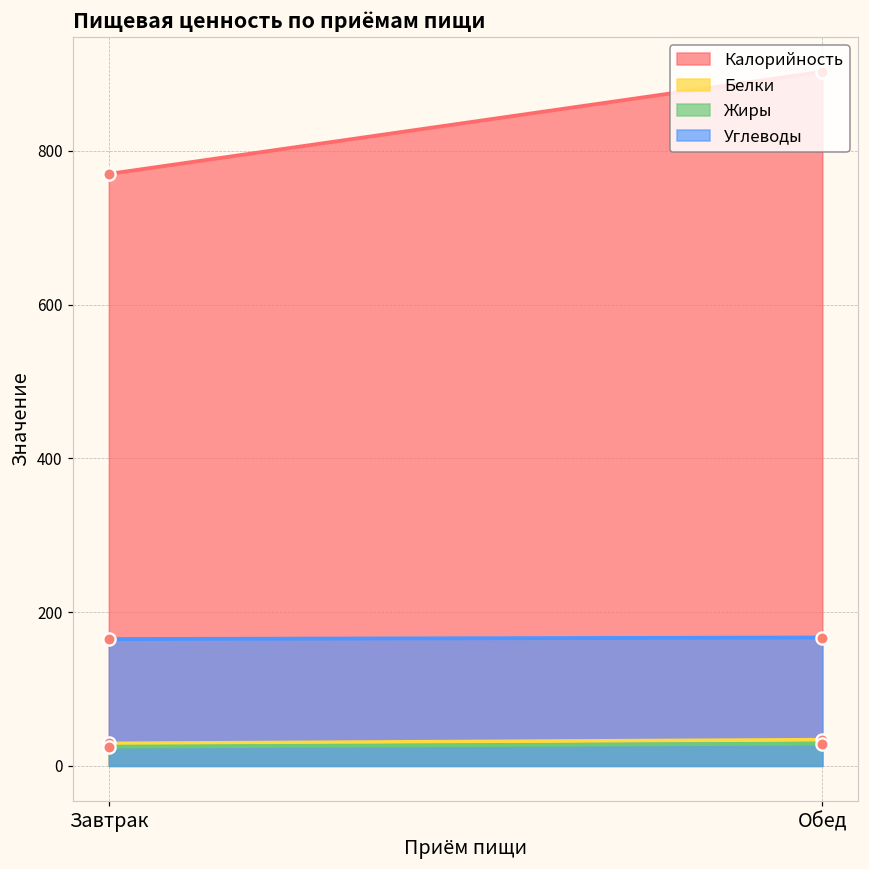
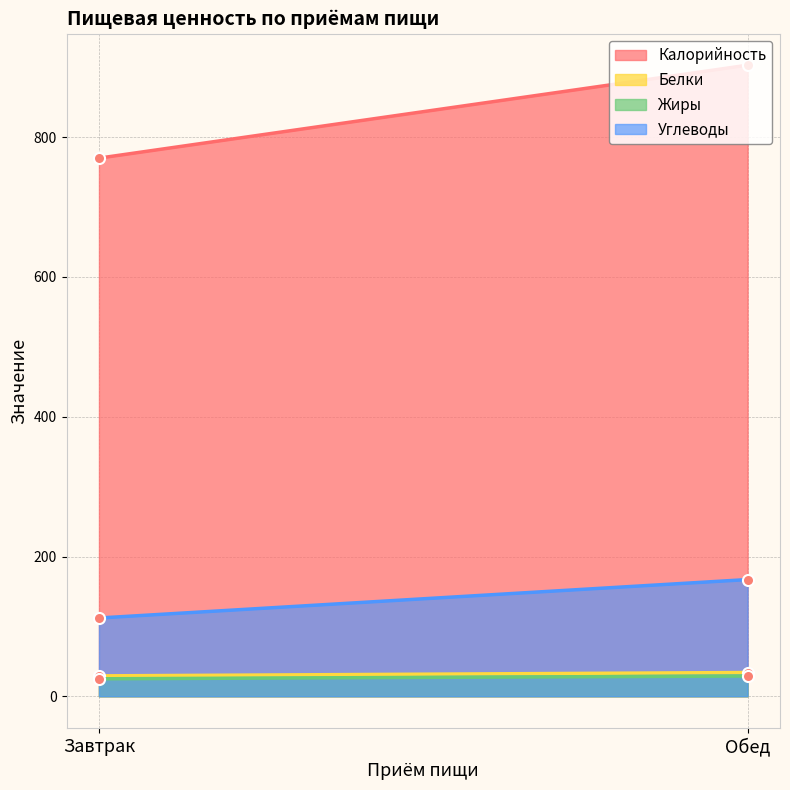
  {
    "Калорийность": {
      "Завтрак": 770
    },
    "Белки": {
      "Завтрак": 30,
      "Обед": 30
    },
    "Жиры": {
      "Завтрак": 30,
      "Обед": 30
    },
    "Углеводы": {
-     "Завтрак": 170,
+     "Завтрак": 110,
      "Обед": 170
    }
  }
